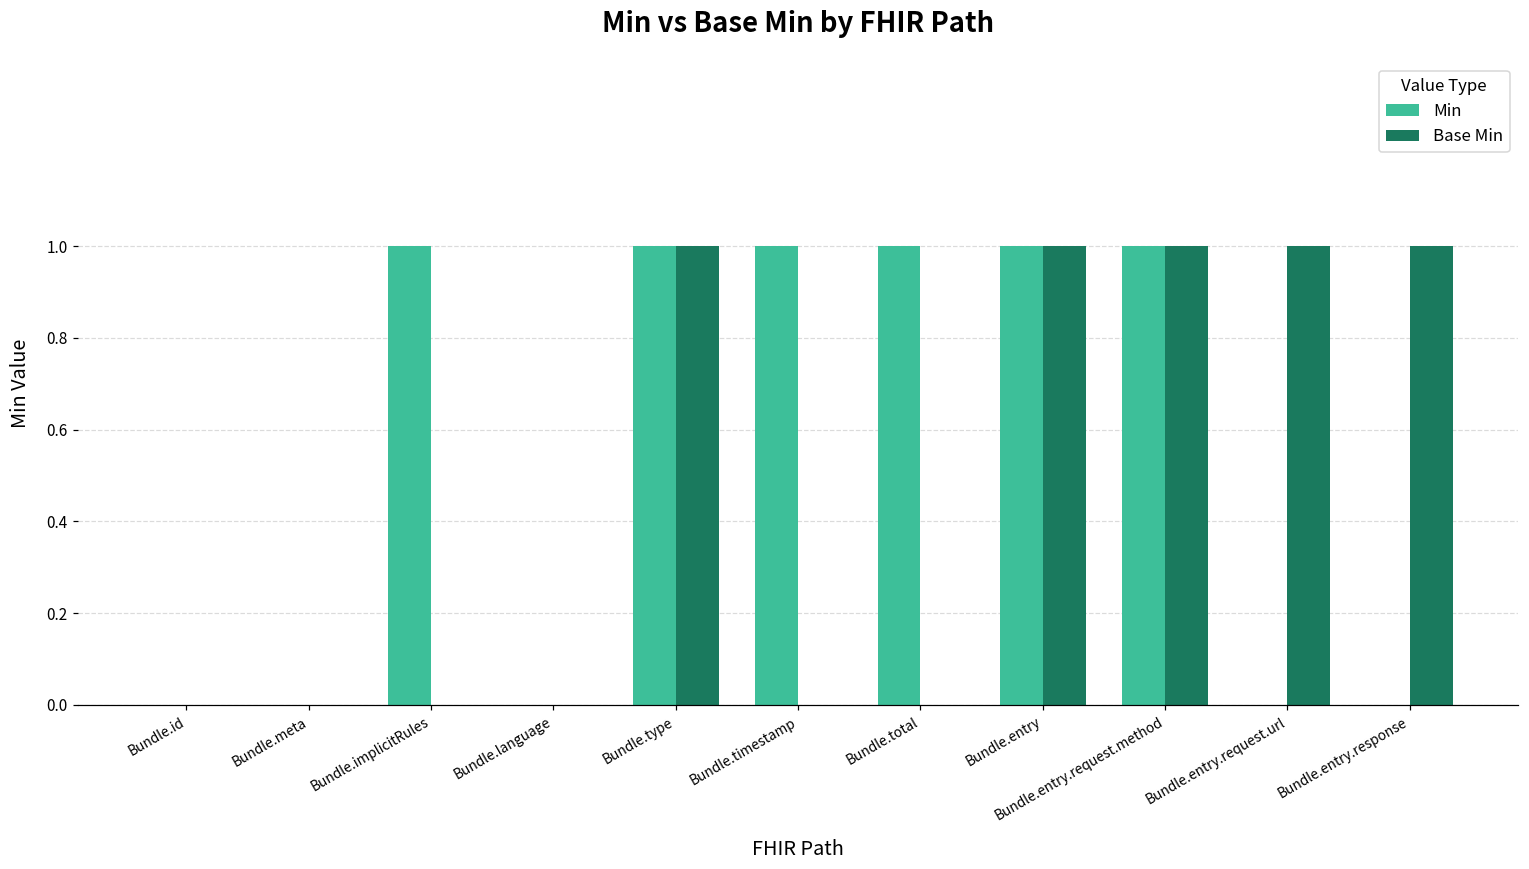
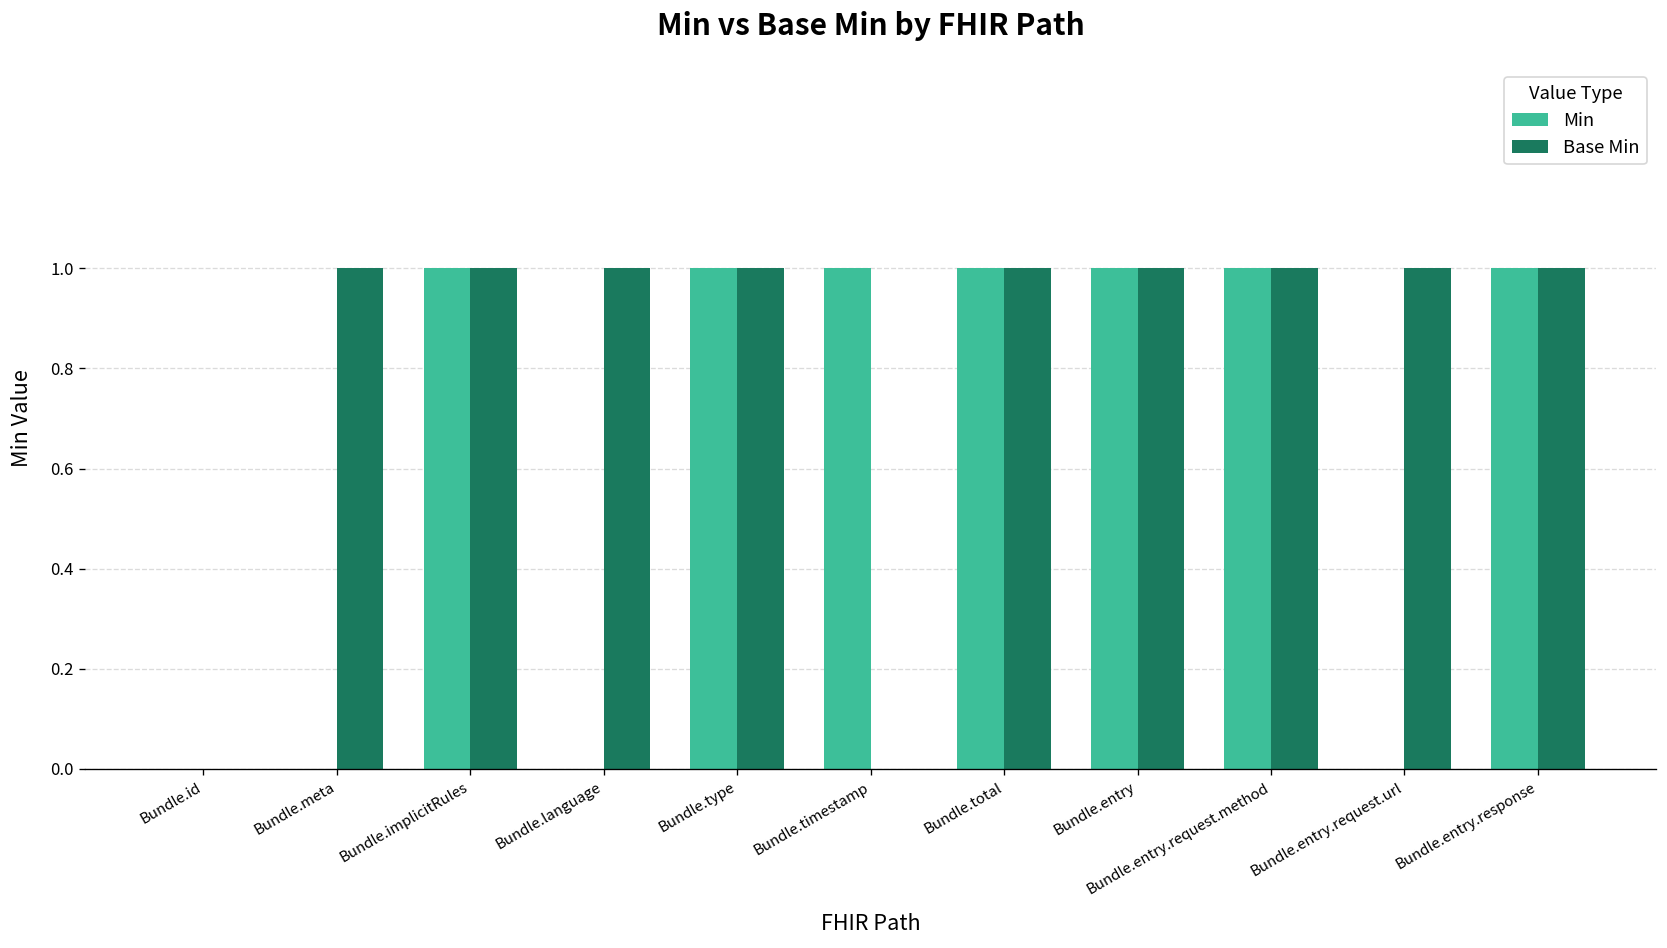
  {
    "Min": {
      "Bundle.id": 0,
      "Bundle.meta": 0,
      "Bundle.implicitRules": 1,
      "Bundle.language": 0,
      "Bundle.type": 1,
      "Bundle.timestamp": 1,
      "Bundle.total": 1,
      "Bundle.entry": 1,
      "Bundle.entry.request.method": 1,
      "Bundle.entry.request.url": 0,
-     "Bundle.entry.response": 0
+     "Bundle.entry.response": 1
    },
    "Base Min": {
      "Bundle.id": 0,
-     "Bundle.meta": 0,
-     "Bundle.implicitRules": 0,
-     "Bundle.language": 0,
+     "Bundle.meta": 1,
+     "Bundle.implicitRules": 1,
+     "Bundle.language": 1,
      "Bundle.type": 1,
      "Bundle.timestamp": 0,
-     "Bundle.total": 0,
+     "Bundle.total": 1,
      "Bundle.entry": 1,
      "Bundle.entry.request.method": 1,
      "Bundle.entry.request.url": 1,
      "Bundle.entry.response": 1
    }
  }
